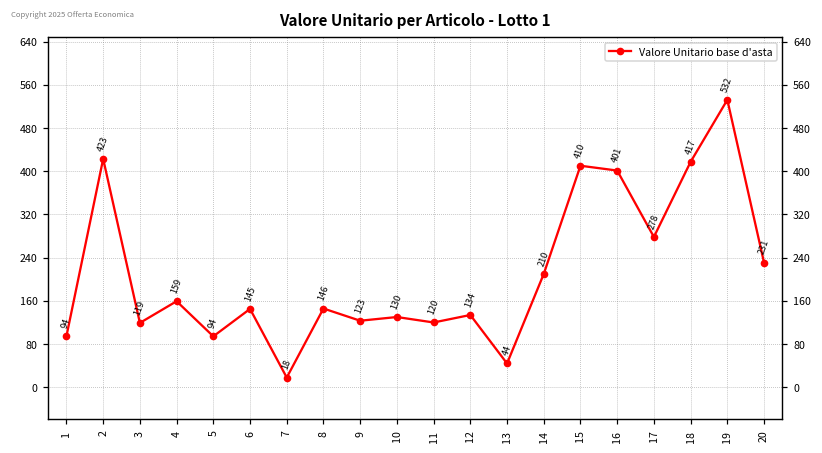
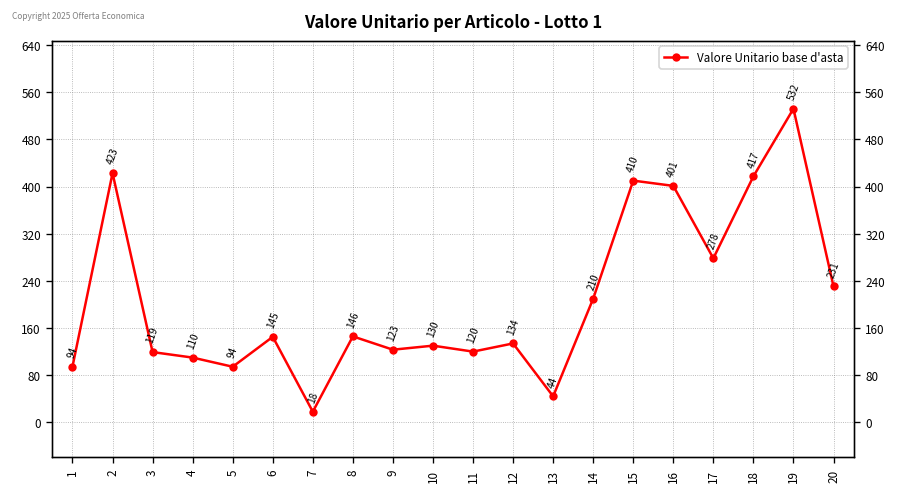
  {
    "1": 94,
    "2": 423,
    "3": 119,
-   "4": 159,
+   "4": 110,
    "5": 94,
    "6": 145,
    "7": 18,
    "8": 146,
    "9": 123,
    "10": 130,
    "11": 120,
    "12": 134,
    "13": 44,
    "14": 210,
    "15": 410,
    "16": 401,
    "17": 278,
    "18": 417,
    "19": 532,
    "20": 231
  }
